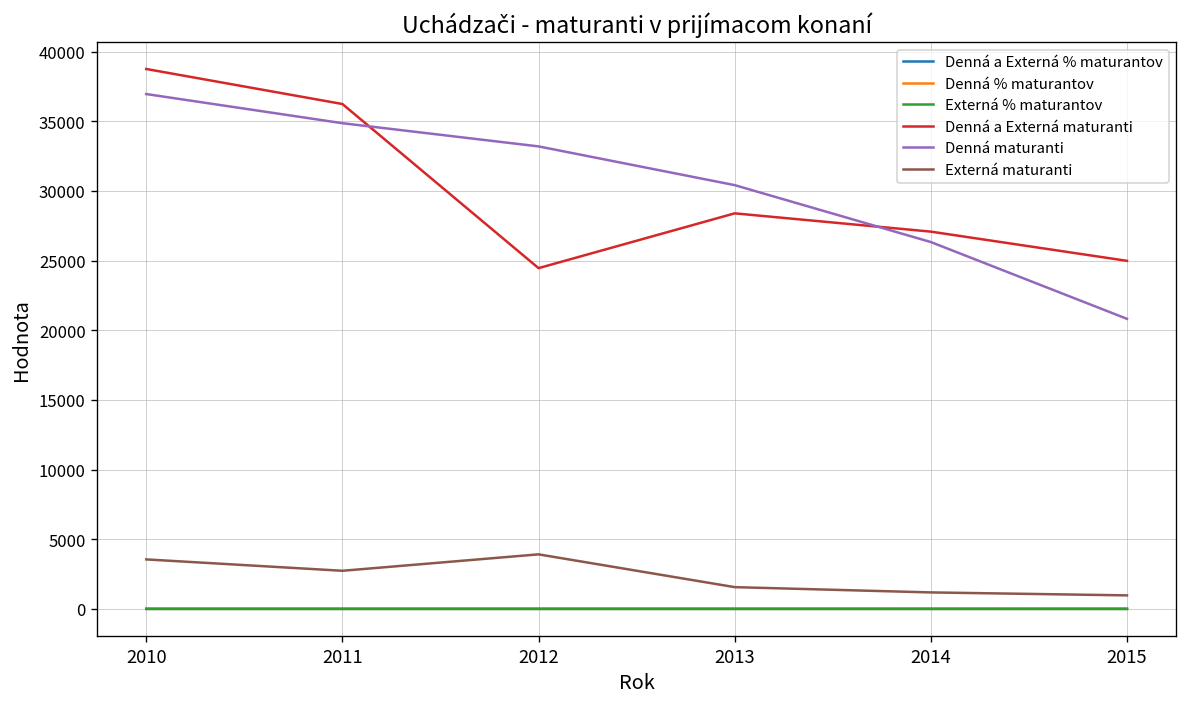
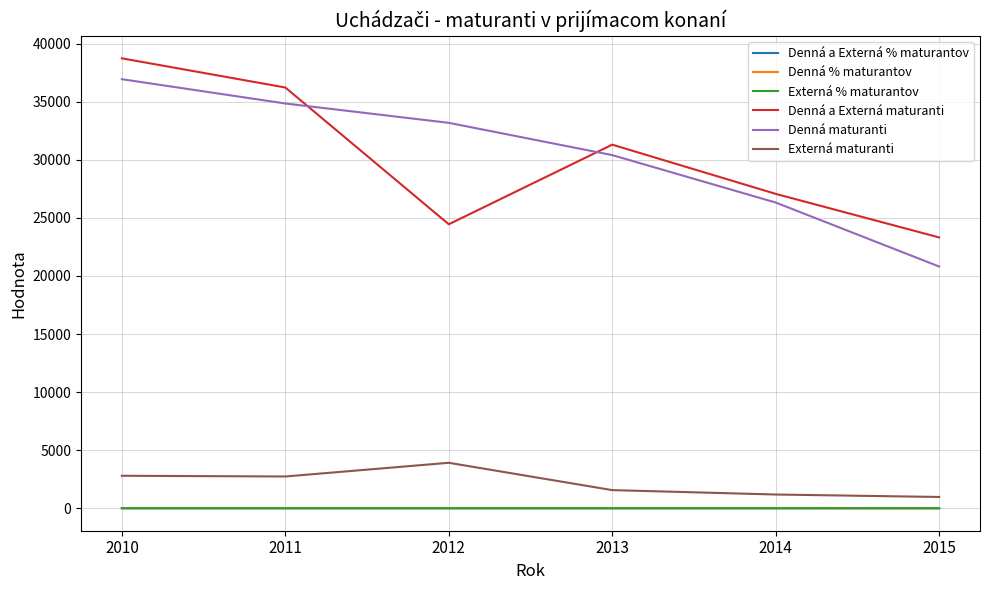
  {
    "Externá % maturantov": {
      "2010": 0,
      "2011": 0,
      "2012": 0,
      "2013": 0,
      "2014": 0,
      "2015": 0
    },
    "Denná a Externá maturanti": {
      "2010": 38700,
      "2011": 36200,
      "2012": 24500,
-     "2013": 28400,
+     "2013": 31300,
      "2014": 27100,
-     "2015": 25000
+     "2015": 23300
    },
    "Denná maturanti": {
      "2010": 36900,
      "2011": 34900,
      "2012": 33200,
      "2013": 30400,
      "2014": 26300,
      "2015": 20800
    },
    "Externá maturanti": {
-     "2010": 3600,
+     "2010": 2800,
      "2011": 2700,
      "2012": 3900,
      "2013": 1600,
      "2014": 1200,
      "2015": 1000
    }
  }
